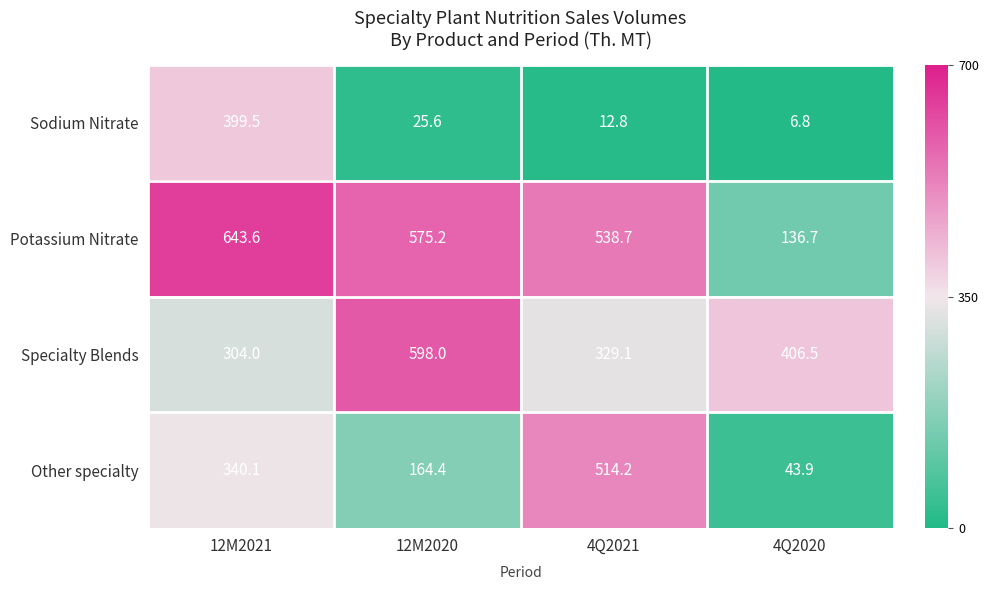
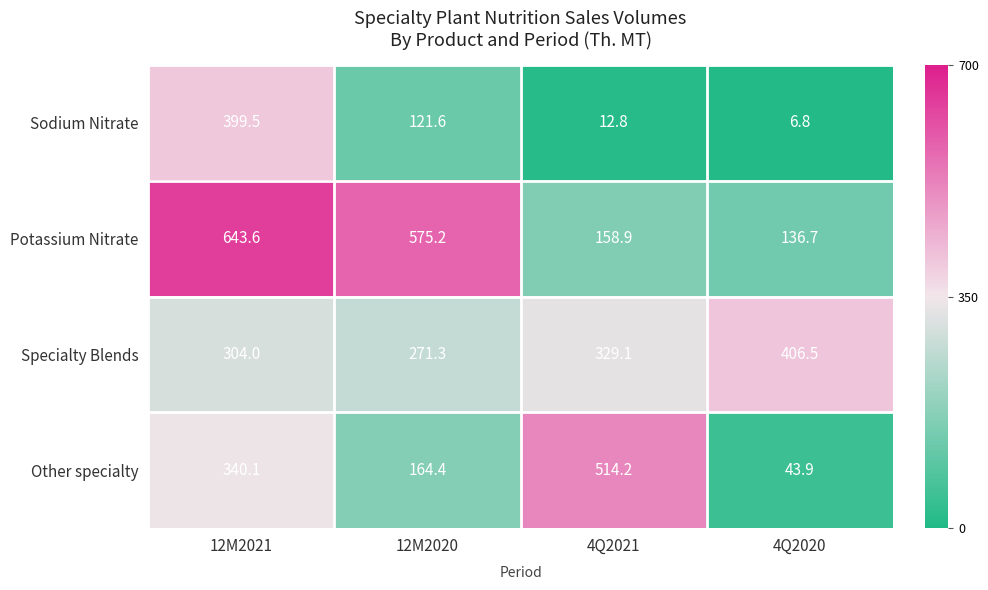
  {
    "Sodium Nitrate": {
      "12M2021": 399.5,
-     "12M2020": 25.6,
+     "12M2020": 121.6,
      "4Q2021": 12.8,
      "4Q2020": 6.8
    },
    "Potassium Nitrate": {
      "12M2021": 643.6,
      "12M2020": 575.2,
-     "4Q2021": 538.7,
+     "4Q2021": 158.9,
      "4Q2020": 136.7
    },
    "Specialty Blends": {
-     "12M2020": 598.0,
+     "12M2020": 271.3,
      "4Q2020": 406.5
    },
    "Other specialty": {
      "12M2020": 164.4,
      "4Q2021": 514.2,
      "4Q2020": 43.9
    }
  }
